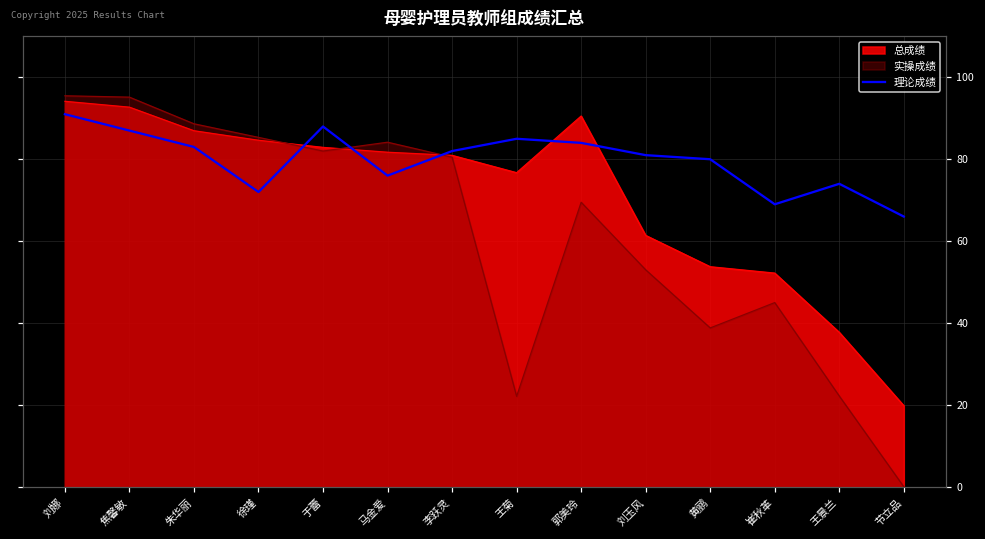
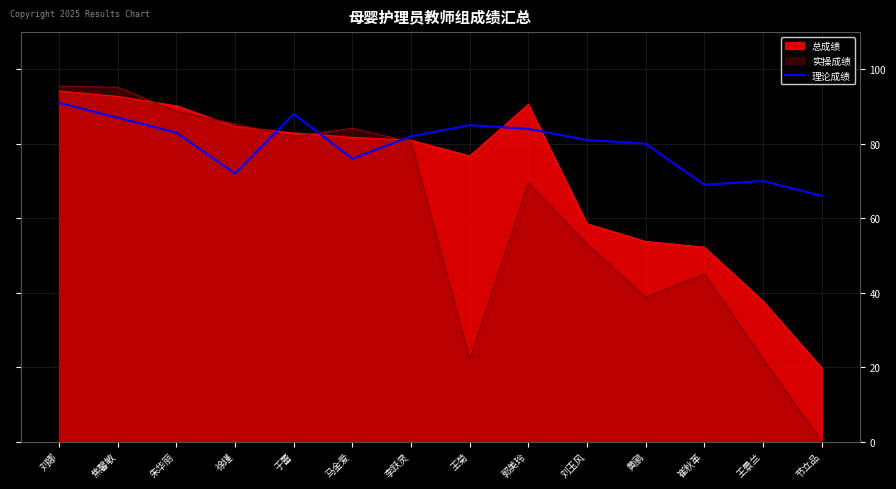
  {
    "总成绩": {
      "刘娜": 94,
      "焦馨敏": 93,
-     "朱华丽": 87,
+     "朱华丽": 90,
      "徐瑾": 85,
      "于蕾": 83,
      "马金爱": 82,
      "王菊": 77,
      "郭美玲": 91,
-     "刘玉风": 61,
+     "刘玉风": 59,
      "黄鹂": 54,
      "崔秋革": 52,
      "王景兰": 38,
      "节立品": 20
    },
    "实操成绩": {
      "刘娜": 96,
      "焦馨敏": 95,
      "朱华丽": 89,
      "徐瑾": 85,
      "于蕾": 82,
      "马金爱": 84,
      "王菊": 22,
      "郭美玲": 70,
      "刘玉风": 53,
      "黄鹂": 39,
      "崔秋革": 45,
      "王景兰": 22,
      "节立品": 0
    },
    "理论成绩": {
      "刘娜": 91,
      "焦馨敏": 87,
      "朱华丽": 83,
      "徐瑾": 72,
      "于蕾": 88,
      "马金爱": 76,
      "李跃灵": 82,
      "王菊": 85,
      "郭美玲": 84,
      "刘玉风": 81,
      "黄鹂": 80,
      "崔秋革": 69,
-     "王景兰": 74,
+     "王景兰": 70,
      "节立品": 66
    }
  }
